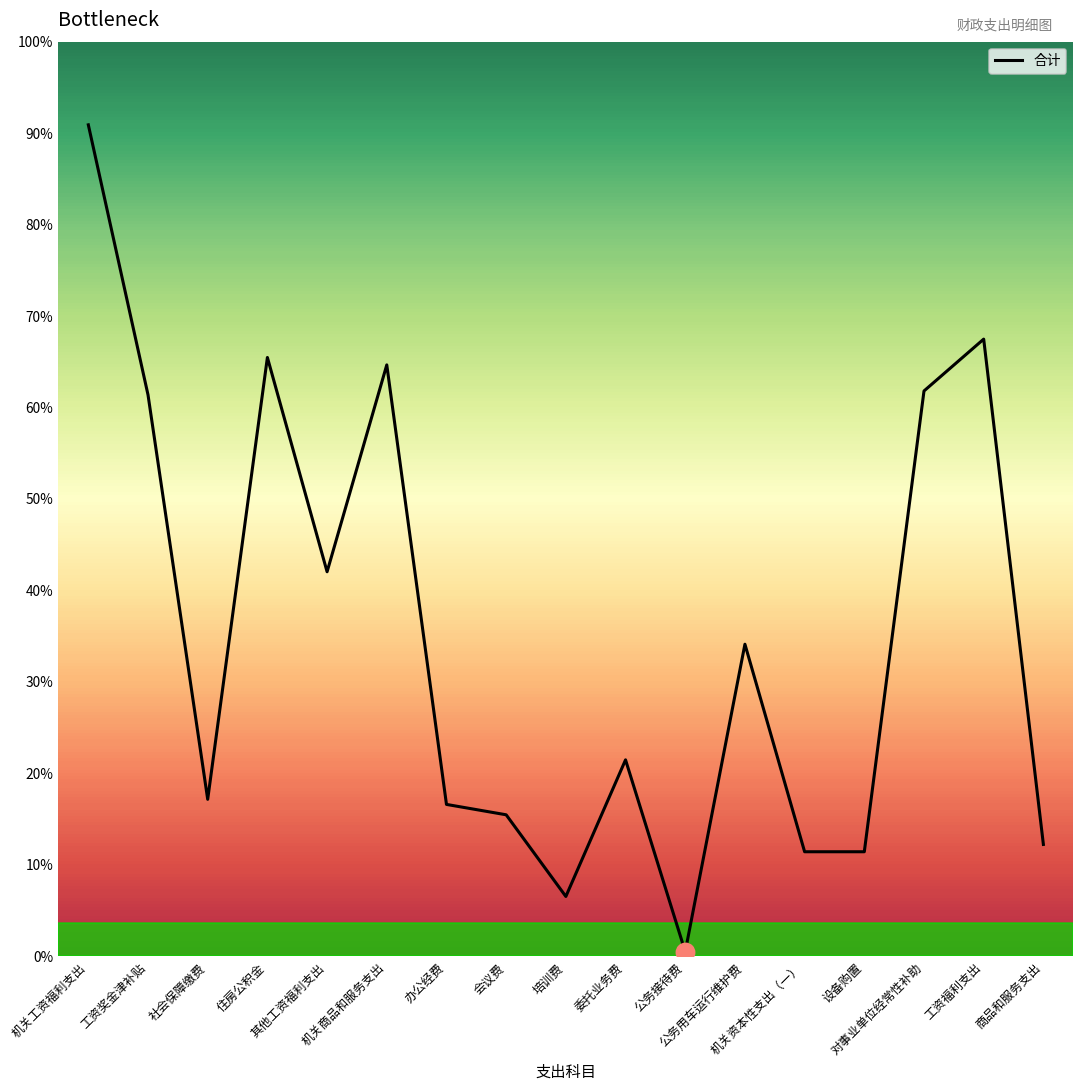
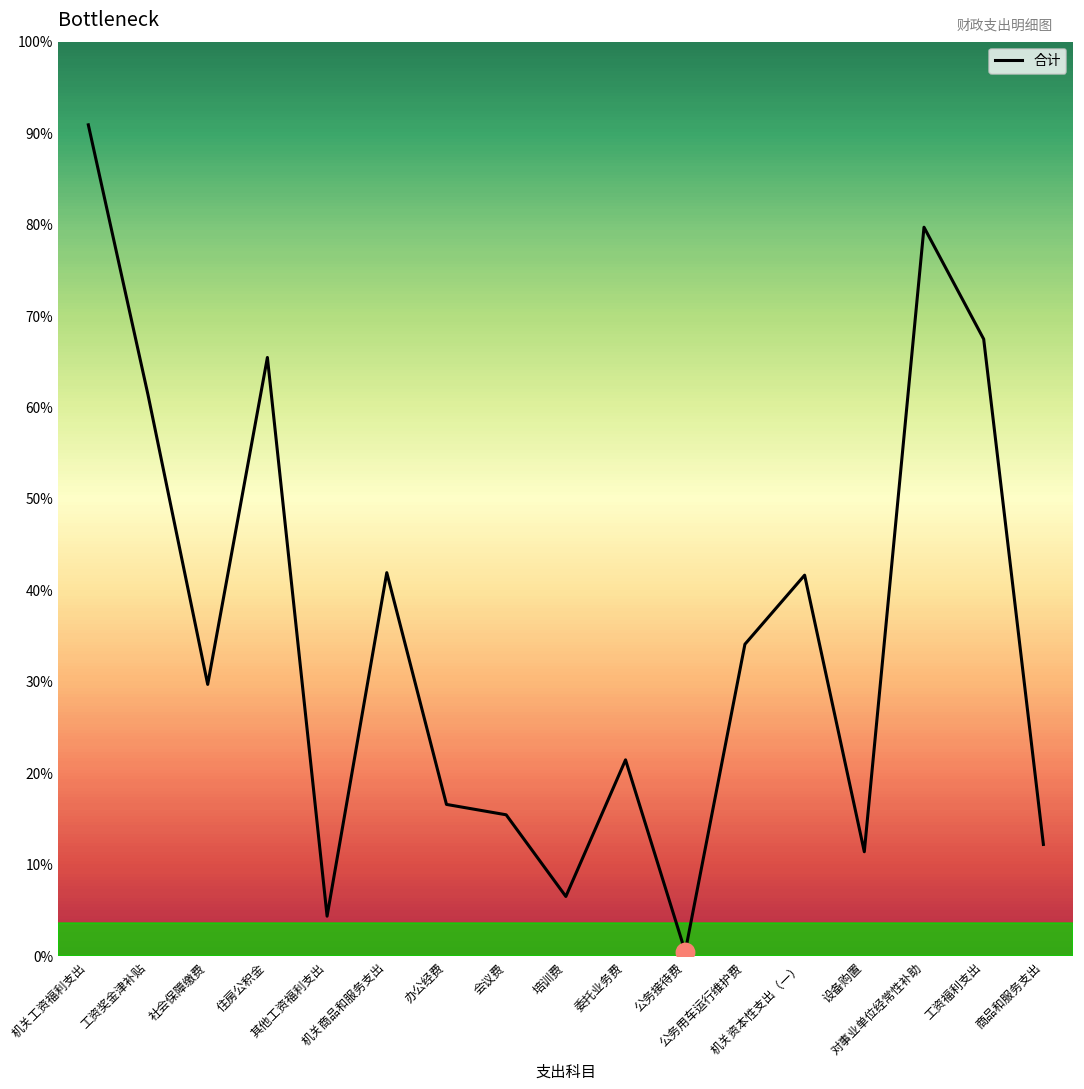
  {
    "合计": {
      "机关工资福利支出": "91%",
      "工资奖金津补贴": "61%",
-     "社会保障缴费": "17%",
+     "社会保障缴费": "30%",
      "住房公积金": "65%",
-     "其他工资福利支出": "42%",
-     "机关商品和服务支出": "65%",
+     "其他工资福利支出": "4%",
+     "机关商品和服务支出": "42%",
      "办公经费": "17%",
      "会议费": "15%",
      "培训费": "7%",
      "委托业务费": "21%",
      "公务用车运行维护费": "34%",
-     "机关资本性支出（一）": "11%",
+     "机关资本性支出（一）": "42%",
      "设备购置": "11%",
-     "对事业单位经常性补助": "62%",
+     "对事业单位经常性补助": "80%",
      "工资福利支出": "67%",
      "商品和服务支出": "12%"
    }
  }
